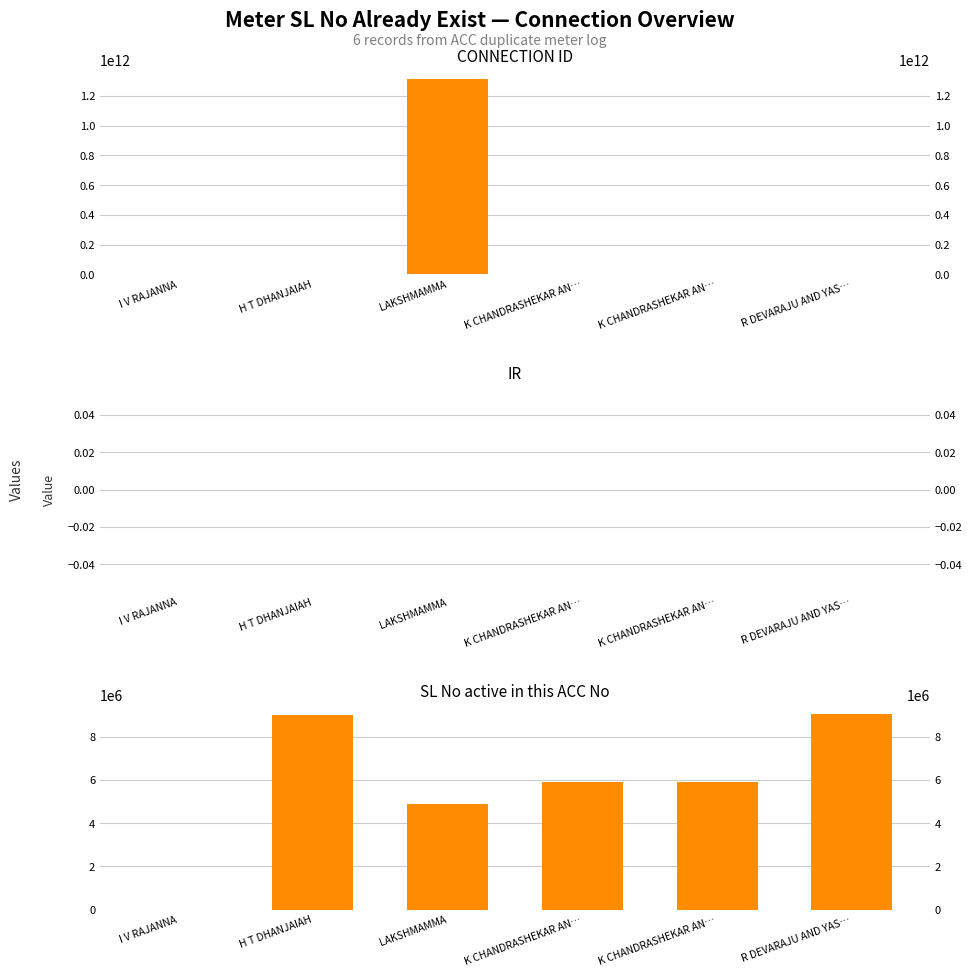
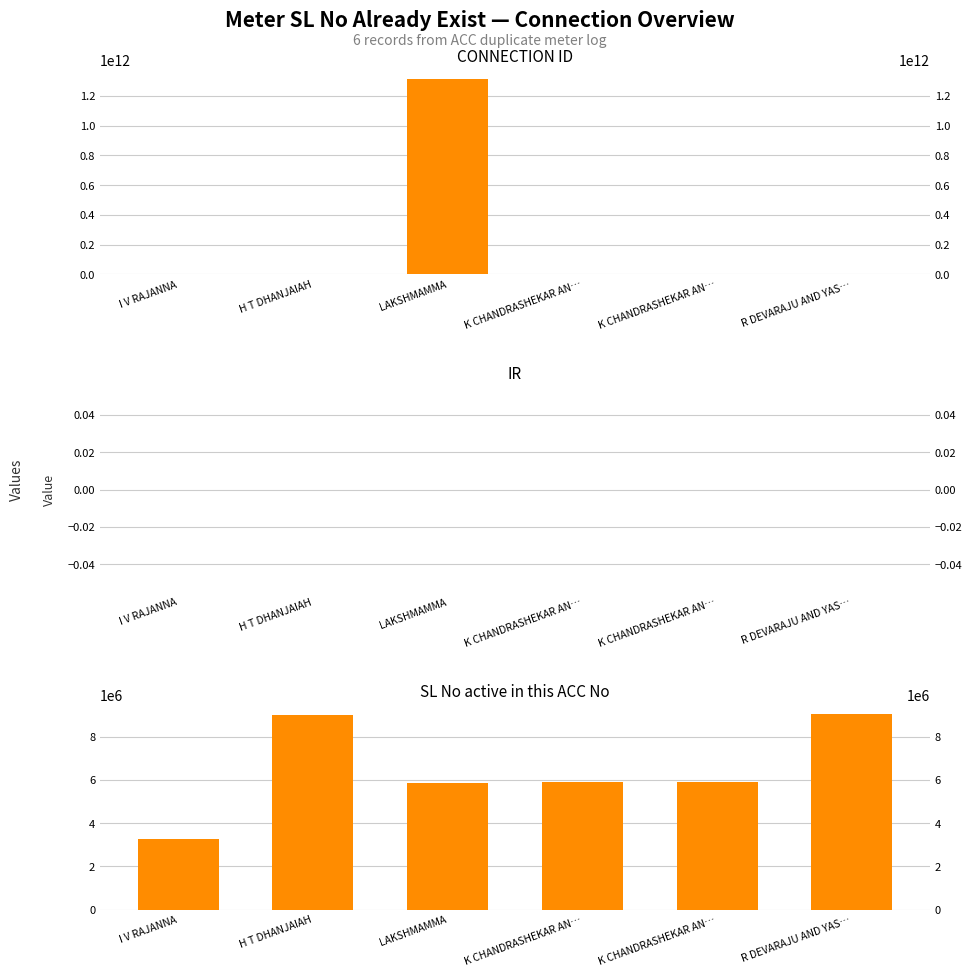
  {
    "CONNECTION ID": {
      "LAKSHMAMMA": 1310000000000
    },
    "IR": {
      "I V RAJANNA": 0.000,
      "H T DHANJAIAH": 0.000,
      "LAKSHMAMMA": 0.000,
      "R DEVARAJU AND YAS…": 0.000
    },
    "SL No active in this ACC No": {
-     "I V RAJANNA": 0,
+     "I V RAJANNA": 3300000,
      "H T DHANJAIAH": 9000000,
-     "LAKSHMAMMA": 4900000,
+     "LAKSHMAMMA": 5800000,
      "R DEVARAJU AND YAS…": 9000000
    }
  }
